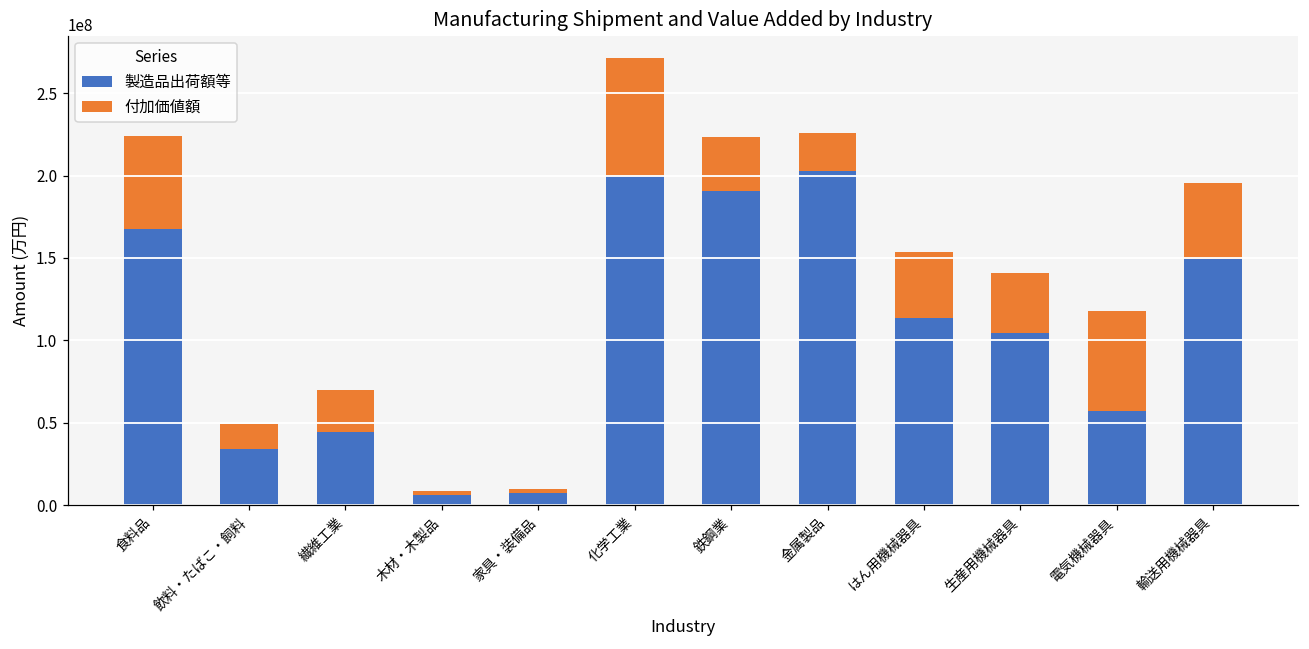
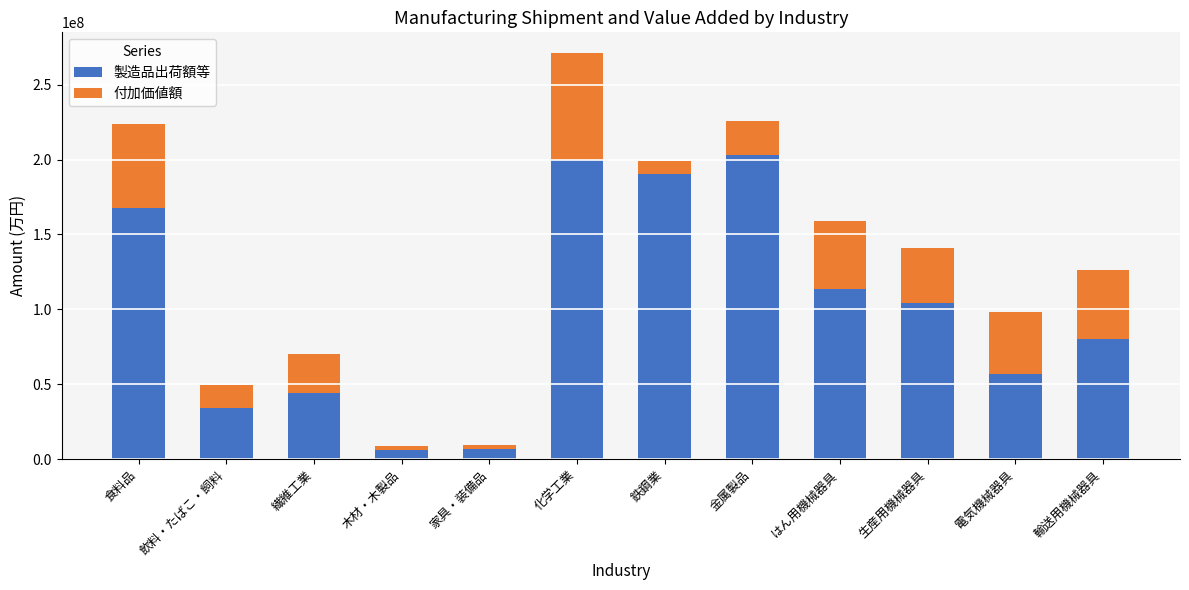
  {
    "製造品出荷額等": {
      "食料品": 168000000,
      "飲料・たばこ・飼料": 34000000,
      "繊維工業": 44000000,
      "木材・木製品": 6000000,
      "家具・装備品": 7000000,
      "化学工業": 200000000,
      "鉄鋼業": 190000000,
      "金属製品": 203000000,
      "はん用機械器具": 114000000,
      "生産用機械器具": 104000000,
      "電気機械器具": 57000000,
-     "輸送用機械器具": 150000000
+     "輸送用機械器具": 80000000
    },
    "付加価値額": {
      "食料品": 56000000,
      "飲料・たばこ・飼料": 15000000,
      "繊維工業": 26000000,
      "木材・木製品": 3000000,
      "家具・装備品": 2000000,
      "化学工業": 72000000,
-     "鉄鋼業": 33000000,
+     "鉄鋼業": 9000000,
      "金属製品": 23000000,
-     "はん用機械器具": 40000000,
+     "はん用機械器具": 46000000,
      "生産用機械器具": 37000000,
-     "電気機械器具": 61000000,
+     "電気機械器具": 41000000,
      "輸送用機械器具": 46000000
    }
  }
